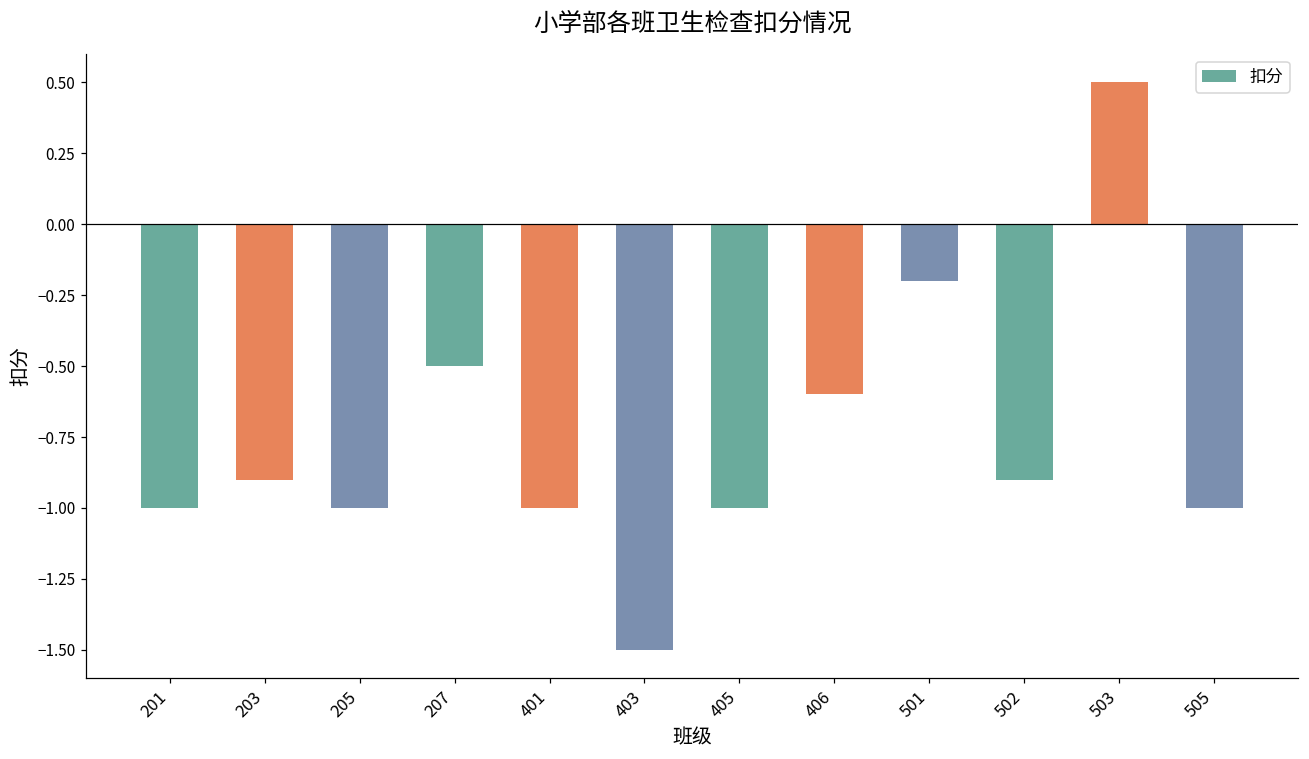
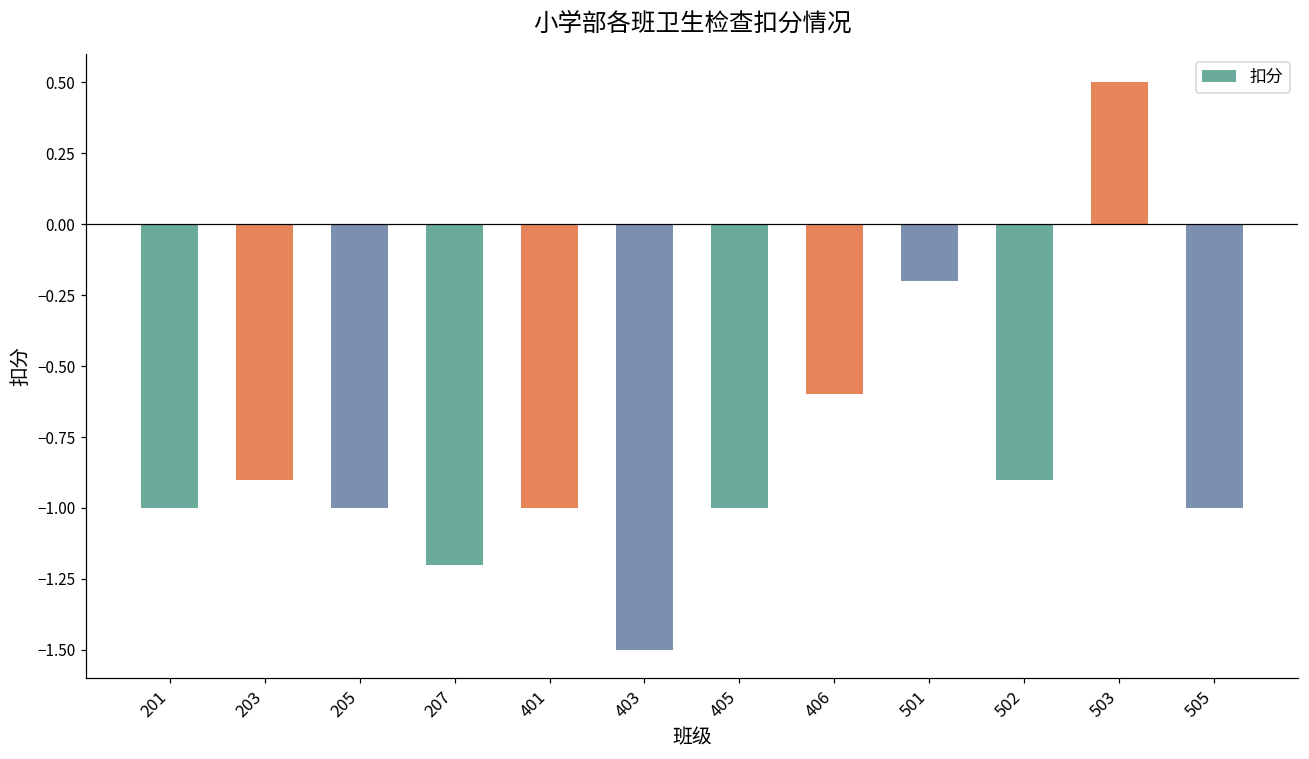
  {
    "201": -1.0,
    "203": -0.9,
    "205": -1.0,
-   "207": -0.5,
+   "207": -1.2,
    "401": -1.0,
    "403": -1.5,
    "405": -1.0,
    "406": -0.6,
    "501": -0.2,
    "502": -0.9,
    "503": 0.5,
    "505": -1.0
  }
